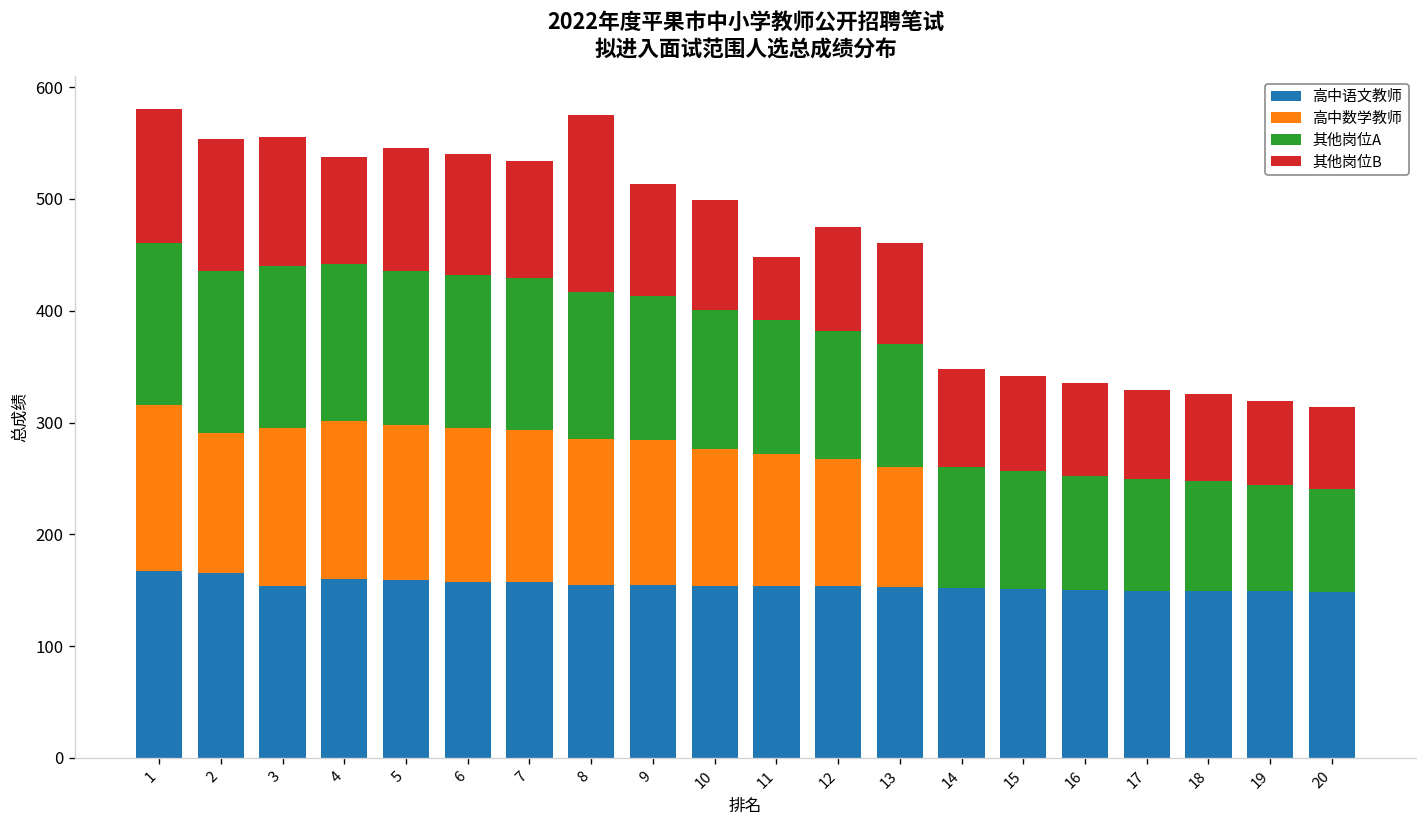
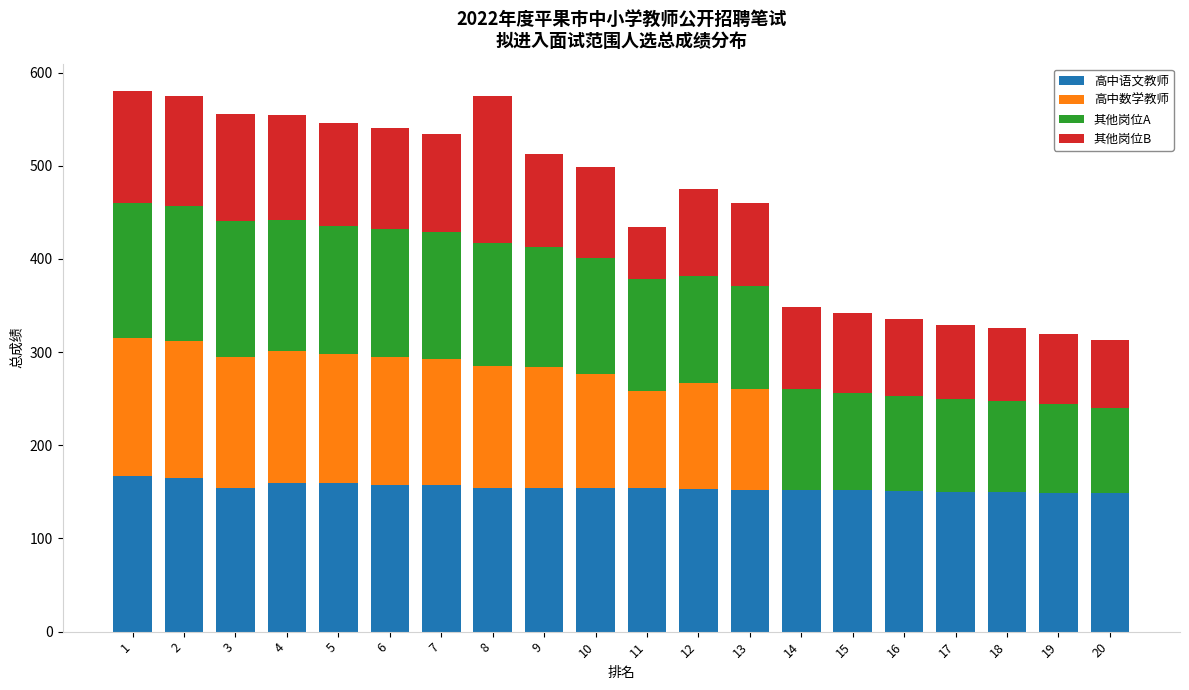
  {
    "高中语文教师": {
      "1": 170,
      "2": 170,
      "3": 150,
      "4": 160,
      "5": 160,
      "6": 160,
      "7": 160,
      "8": 150,
      "9": 150,
      "10": 150,
      "11": 150,
      "12": 150,
      "13": 150,
      "14": 150,
      "15": 150,
      "16": 150,
      "17": 150,
      "18": 150,
      "19": 150,
      "20": 150
    },
    "高中数学教师": {
      "1": 150,
-     "2": 130,
+     "2": 150,
      "3": 140,
      "4": 140,
      "5": 140,
      "6": 140,
      "7": 140,
      "8": 130,
      "9": 130,
      "10": 120,
-     "11": 120,
+     "11": 100,
      "12": 110,
      "13": 110,
      "14": 0,
      "15": 0,
      "16": 0,
      "17": 0,
      "18": 0,
      "19": 0,
      "20": 0
    },
    "其他岗位A": {
      "1": 150,
      "2": 150,
      "3": 150,
      "4": 140,
      "5": 140,
      "6": 140,
      "7": 140,
      "8": 130,
      "9": 130,
      "10": 130,
      "11": 120,
      "12": 120,
      "13": 110,
      "14": 110,
      "15": 110,
      "16": 100,
      "17": 100,
      "18": 100,
      "19": 100,
      "20": 90
    },
    "其他岗位B": {
      "1": 120,
      "2": 120,
      "3": 120,
-     "4": 100,
+     "4": 110,
      "5": 110,
      "6": 110,
      "7": 110,
      "8": 160,
      "9": 100,
      "10": 100,
      "11": 60,
      "12": 90,
      "13": 90,
      "14": 90,
      "15": 90,
      "16": 80,
      "17": 80,
      "18": 80,
      "19": 80,
      "20": 70
    }
  }
